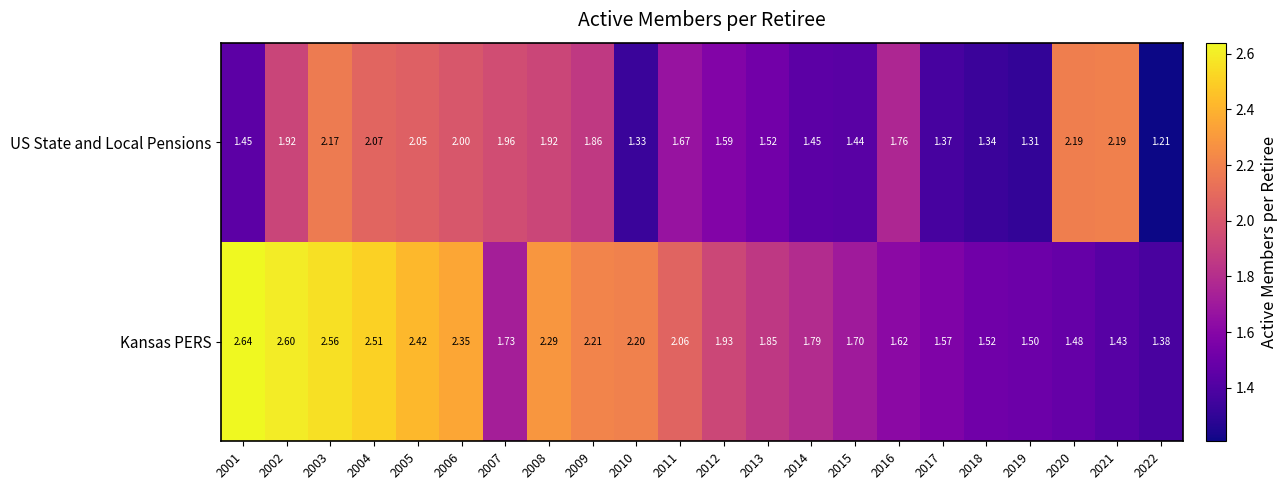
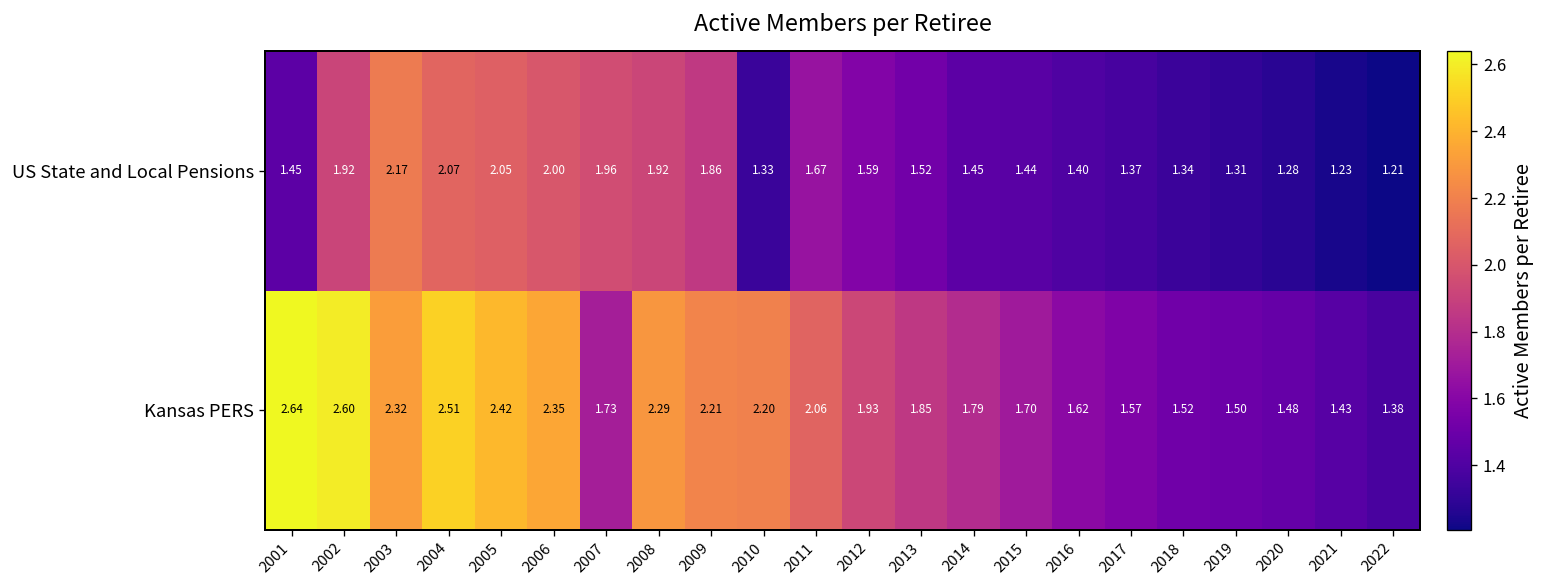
  {
    "US State and Local Pensions": {
      "2001": 1.45,
      "2002": 1.92,
      "2003": 2.17,
      "2004": 2.07,
      "2005": 2.05,
      "2006": 2.00,
      "2007": 1.96,
      "2008": 1.92,
      "2009": 1.86,
      "2010": 1.33,
      "2011": 1.67,
      "2012": 1.59,
      "2013": 1.52,
      "2014": 1.45,
      "2015": 1.44,
-     "2016": 1.76,
+     "2016": 1.40,
      "2017": 1.37,
      "2018": 1.34,
      "2019": 1.31,
-     "2020": 2.19,
-     "2021": 2.19,
+     "2020": 1.28,
+     "2021": 1.23,
      "2022": 1.21
    },
    "Kansas PERS": {
      "2001": 2.64,
      "2002": 2.60,
-     "2003": 2.56,
+     "2003": 2.32,
      "2004": 2.51,
      "2005": 2.42,
      "2006": 2.35,
      "2007": 1.73,
      "2008": 2.29,
      "2009": 2.21,
      "2010": 2.20,
      "2011": 2.06,
      "2012": 1.93,
      "2013": 1.85,
      "2014": 1.79,
      "2015": 1.70,
      "2016": 1.62,
      "2017": 1.57,
      "2018": 1.52,
      "2019": 1.50,
      "2020": 1.48,
      "2021": 1.43,
      "2022": 1.38
    }
  }
